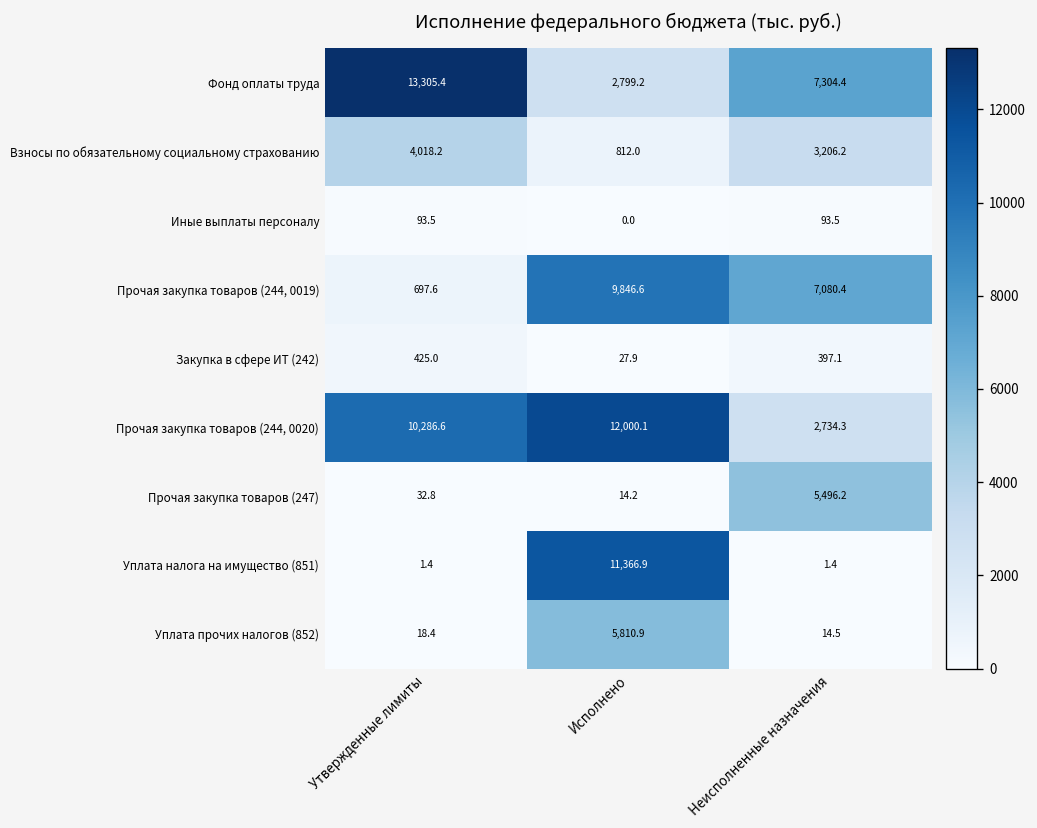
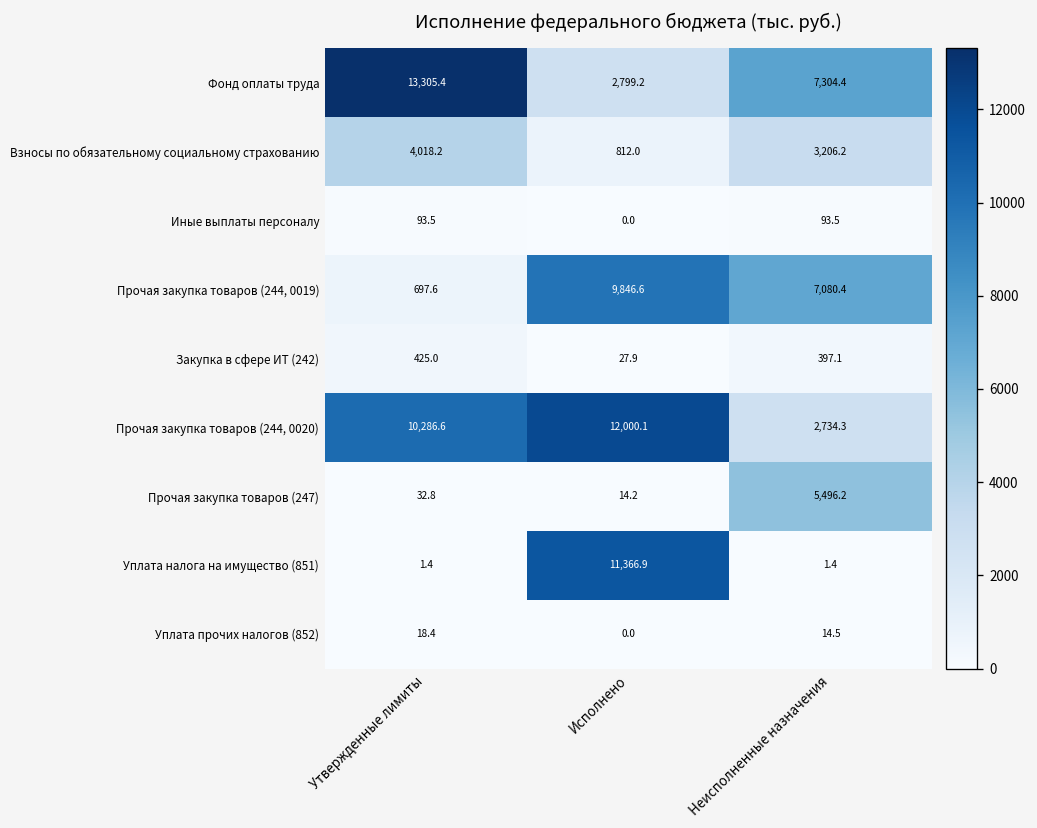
  {
    "Фонд оплаты труда": {
      "Утвержденные лимиты": "13,305.4",
      "Исполнено": "2,799.2",
      "Неисполненные назначения": "7,304.4"
    },
    "Взносы по обязательному социальному страхованию": {
      "Утвержденные лимиты": "4,018.2",
      "Исполнено": "812.0",
      "Неисполненные назначения": "3,206.2"
    },
    "Иные выплаты персоналу": {
      "Утвержденные лимиты": "93.5",
      "Исполнено": "0.0",
      "Неисполненные назначения": "93.5"
    },
    "Прочая закупка товаров (244, 0019)": {
      "Утвержденные лимиты": "697.6",
      "Исполнено": "9,846.6",
      "Неисполненные назначения": "7,080.4"
    },
    "Закупка в сфере ИТ (242)": {
      "Утвержденные лимиты": "425.0",
      "Исполнено": "27.9",
      "Неисполненные назначения": "397.1"
    },
    "Прочая закупка товаров (244, 0020)": {
      "Утвержденные лимиты": "10,286.6",
      "Исполнено": "12,000.1",
      "Неисполненные назначения": "2,734.3"
    },
    "Прочая закупка товаров (247)": {
      "Утвержденные лимиты": "32.8",
      "Исполнено": "14.2",
      "Неисполненные назначения": "5,496.2"
    },
    "Уплата налога на имущество (851)": {
      "Утвержденные лимиты": "1.4",
      "Исполнено": "11,366.9",
      "Неисполненные назначения": "1.4"
    },
    "Уплата прочих налогов (852)": {
      "Утвержденные лимиты": "18.4",
-     "Исполнено": "5,810.9",
+     "Исполнено": "0.0",
      "Неисполненные назначения": "14.5"
    }
  }
